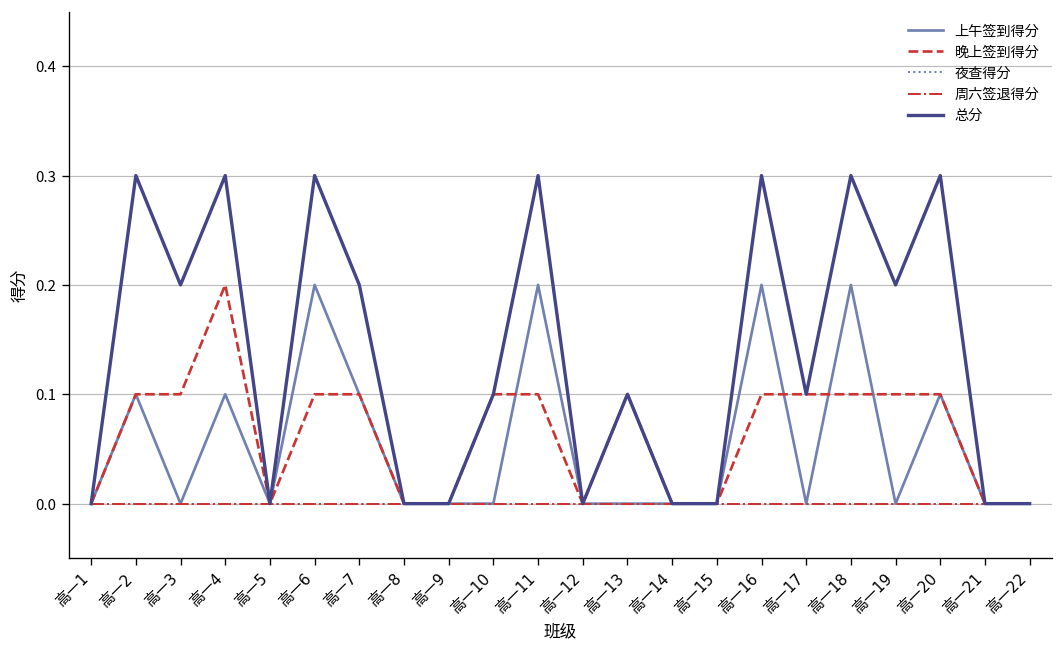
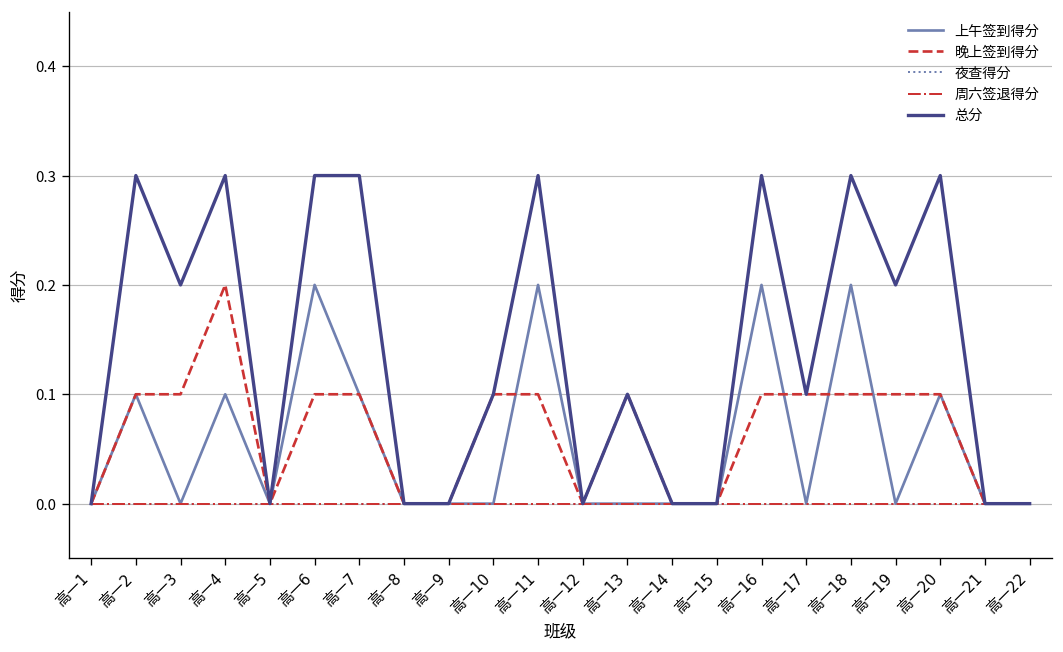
  {
    "上午签到得分": {
      "高一4": 0.1,
      "高一6": 0.2,
      "高一11": 0.2,
      "高一16": 0.2,
      "高一18": 0.2
    },
    "总分": {
      "高一2": 0.3,
      "高一3": 0.2,
      "高一4": 0.3,
      "高一6": 0.3,
-     "高一7": 0.2,
+     "高一7": 0.3,
      "高一11": 0.3,
      "高一16": 0.3,
      "高一18": 0.3,
      "高一19": 0.2,
      "高一20": 0.3
    }
  }
